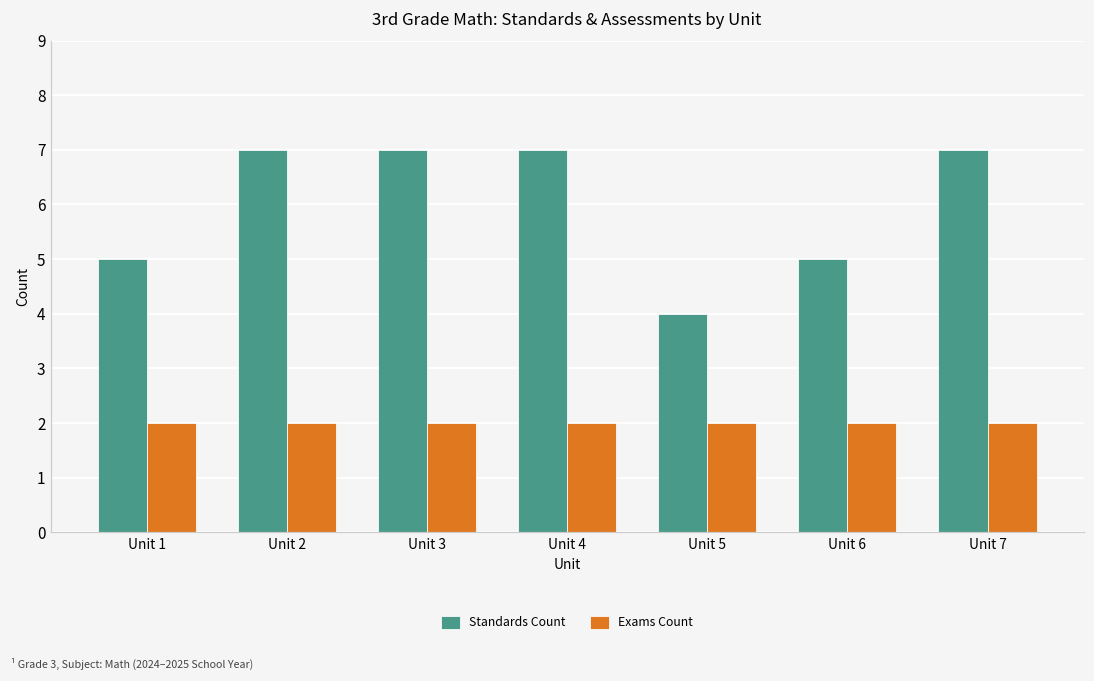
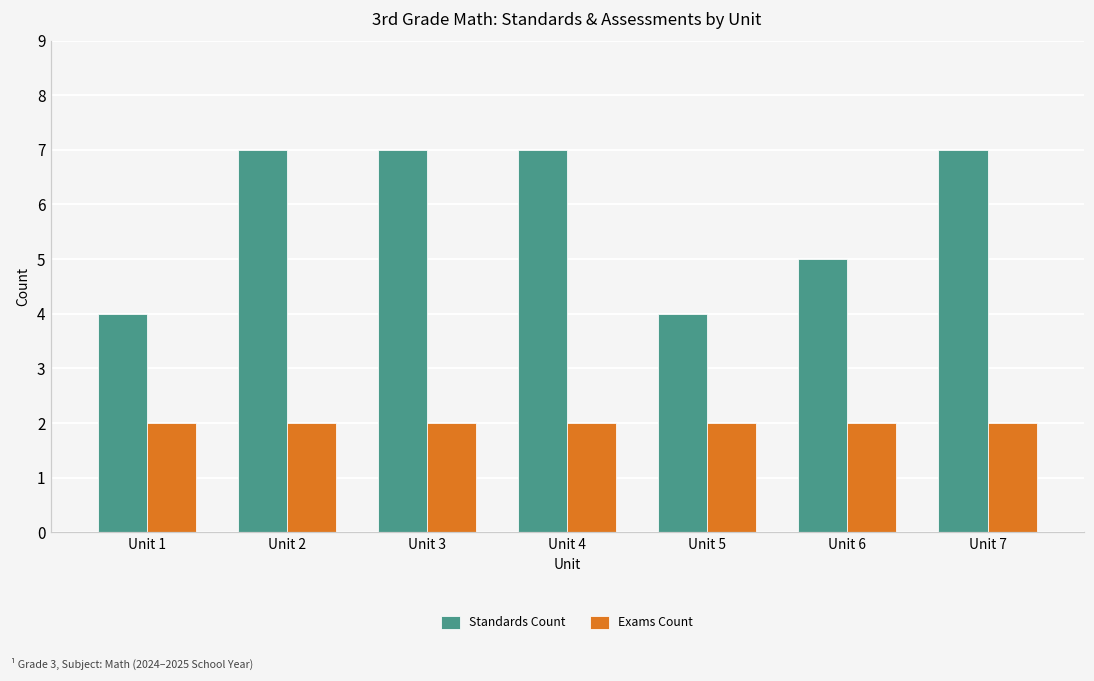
  {
    "Standards Count": {
-     "Unit 1": 5,
+     "Unit 1": 4,
      "Unit 2": 7,
      "Unit 3": 7,
      "Unit 4": 7,
      "Unit 5": 4,
      "Unit 6": 5,
      "Unit 7": 7
    },
    "Exams Count": {
      "Unit 1": 2,
      "Unit 2": 2,
      "Unit 3": 2,
      "Unit 4": 2,
      "Unit 5": 2,
      "Unit 6": 2,
      "Unit 7": 2
    }
  }
